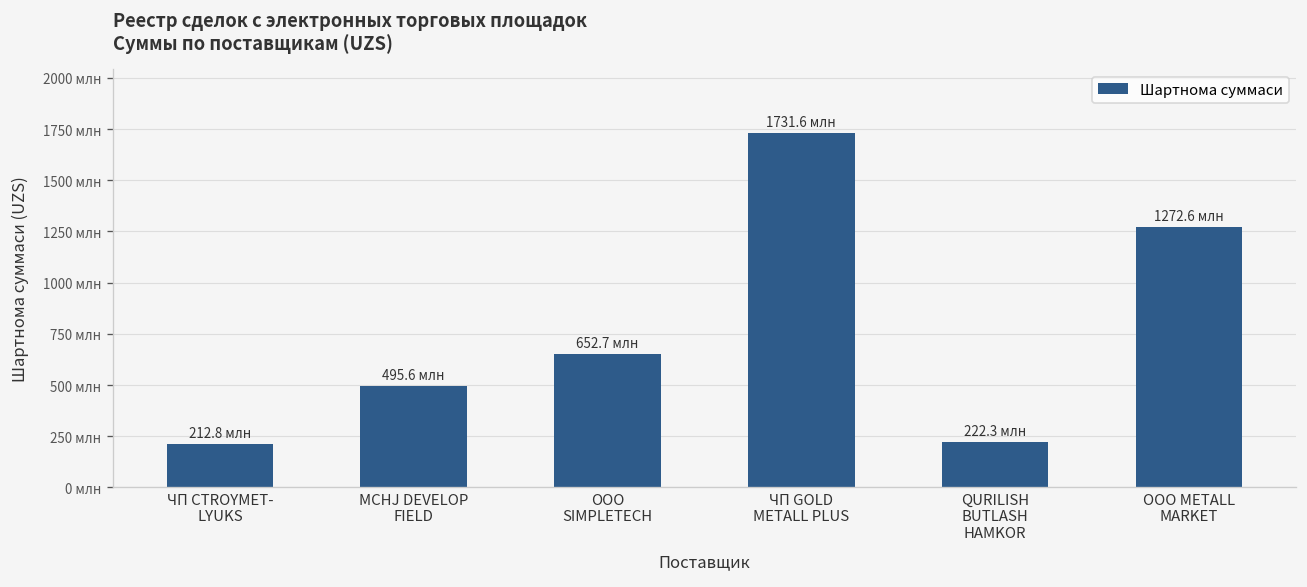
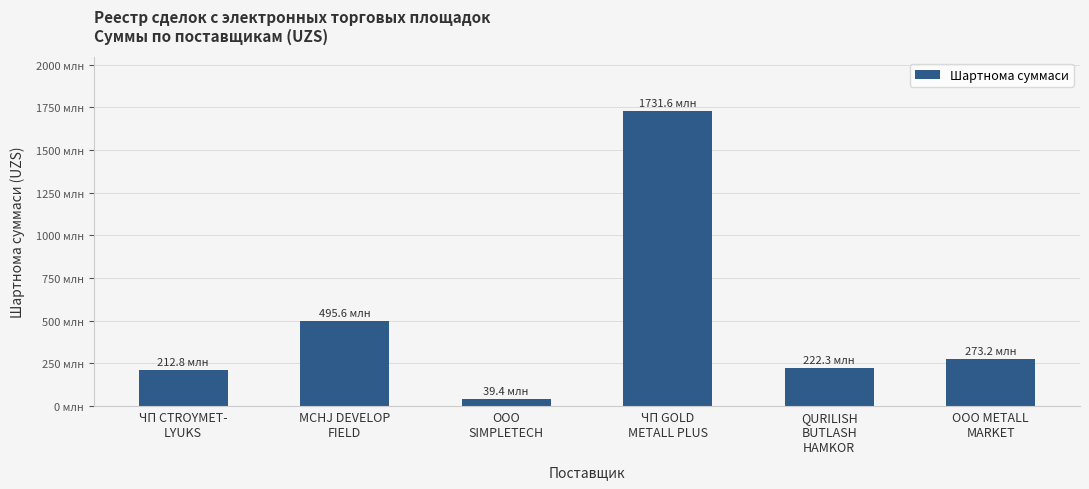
  {
-   "ООО SIMPLETECH": 652.7,
-   "ООО METALL MARKET": 1272.6
+   "ООО SIMPLETECH": 39.4,
+   "ООО METALL MARKET": 273.2
  }
